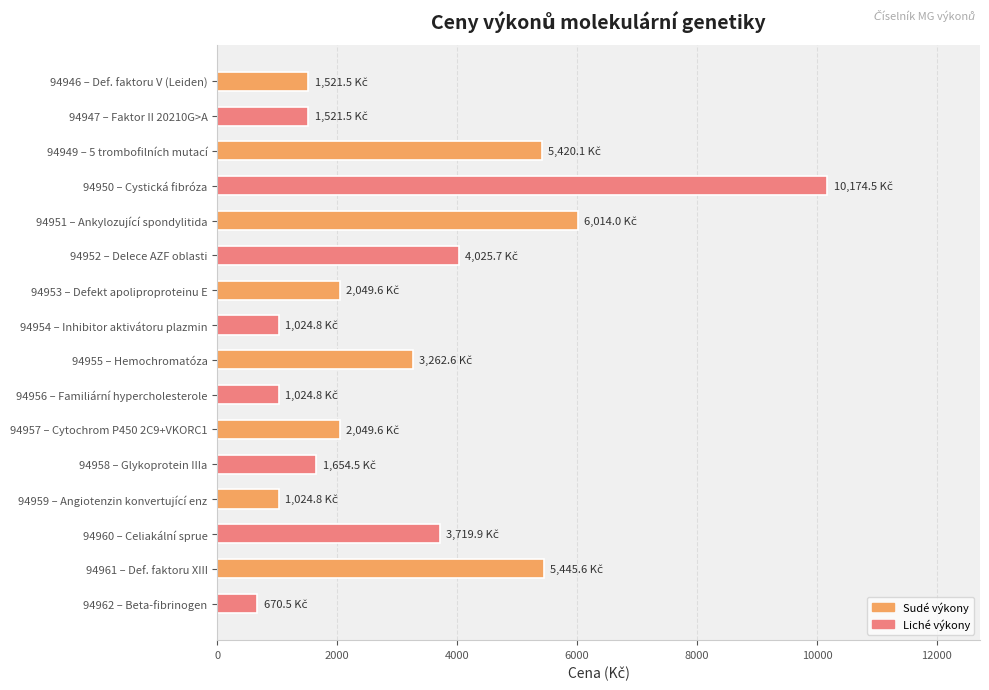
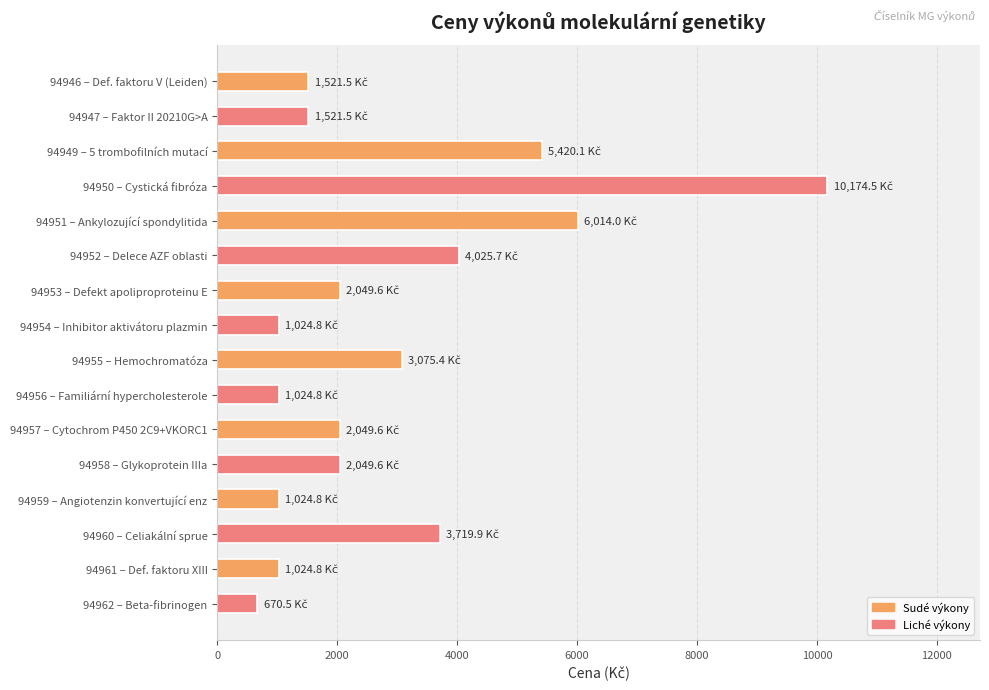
  {
    "94946 – Def. faktoru V (Leiden)": "1,521.5",
    "94947 – Faktor II 20210G>A": "1,521.5",
    "94949 – 5 trombofilních mutací": "5,420.1",
    "94950 – Cystická fibróza": "10,174.5",
    "94951 – Ankylozující spondylitida": "6,014.0",
    "94952 – Delece AZF oblasti": "4,025.7",
    "94953 – Defekt apoliproproteinu E": "2,049.6",
    "94954 – Inhibitor aktivátoru plazmin": "1,024.8",
-   "94955 – Hemochromatóza": "3,262.6",
+   "94955 – Hemochromatóza": "3,075.4",
    "94956 – Familiární hypercholesterole": "1,024.8",
    "94957 – Cytochrom P450 2C9+VKORC1": "2,049.6",
-   "94958 – Glykoprotein IIIa": "1,654.5",
+   "94958 – Glykoprotein IIIa": "2,049.6",
    "94959 – Angiotenzin konvertující enz": "1,024.8",
    "94960 – Celiakální sprue": "3,719.9",
-   "94961 – Def. faktoru XIII": "5,445.6",
+   "94961 – Def. faktoru XIII": "1,024.8",
    "94962 – Beta-fibrinogen": "670.5"
  }
